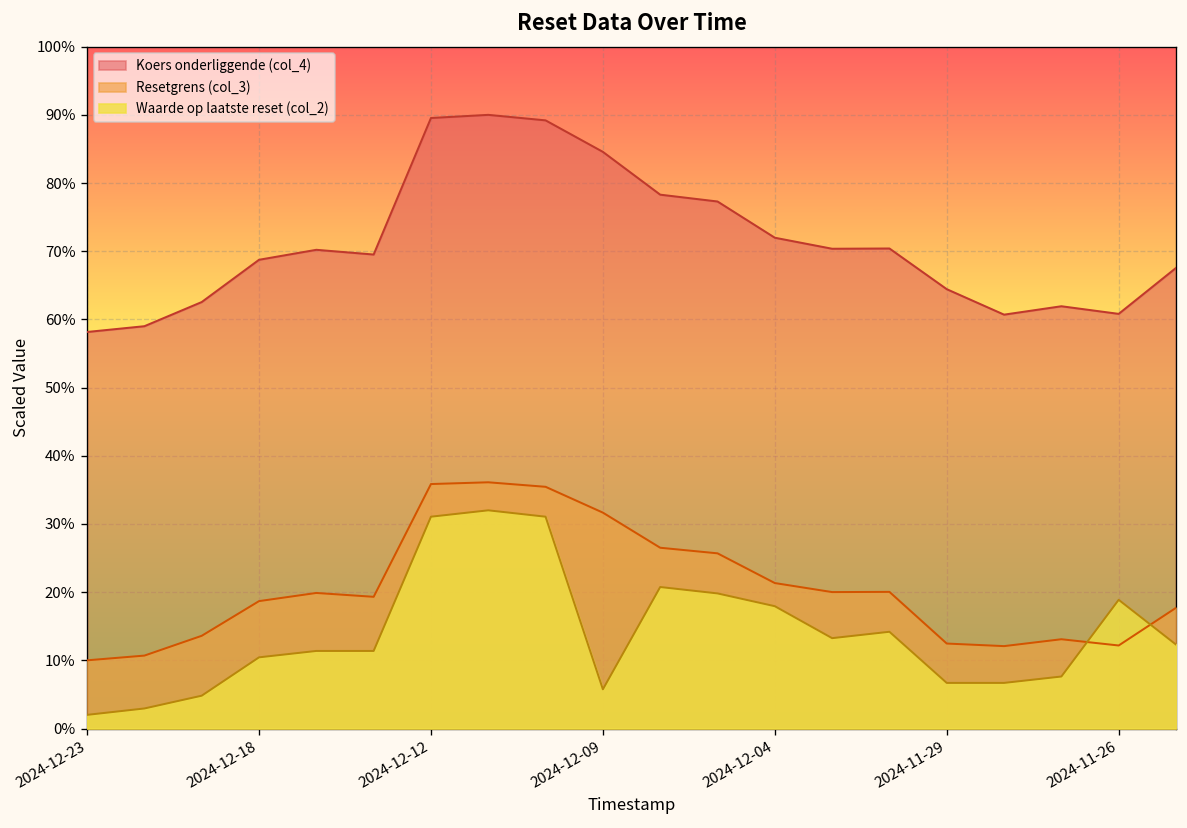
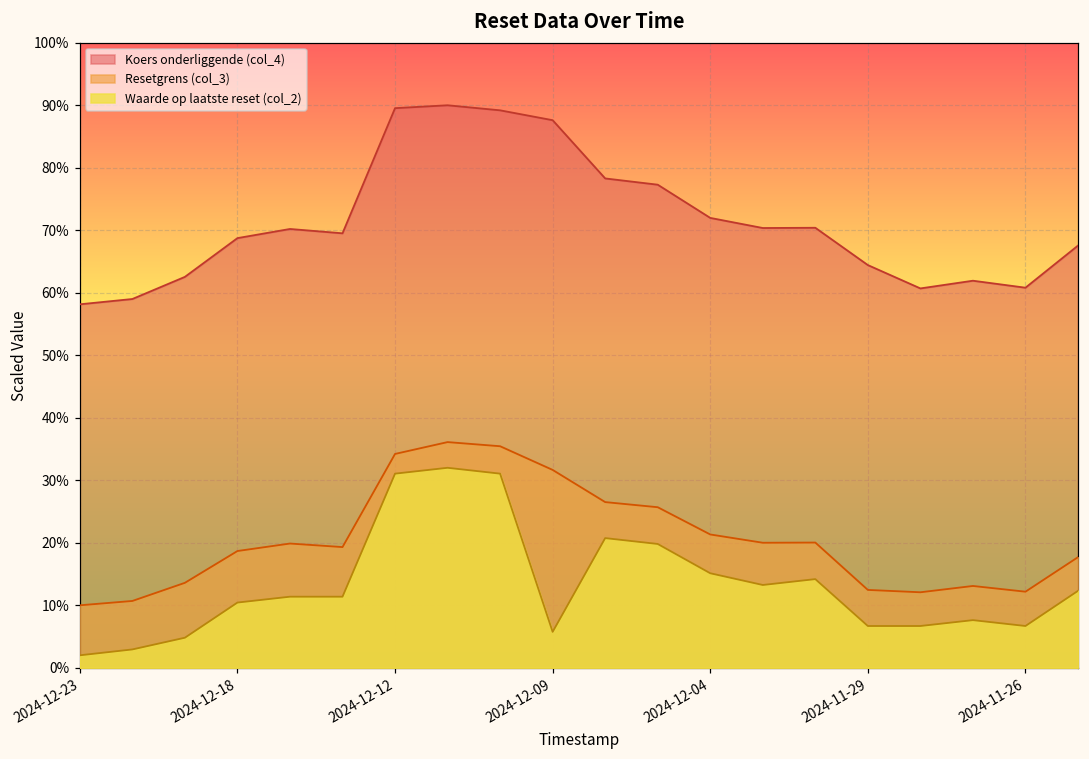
  {
    "Koers onderliggende (col_4)": {
      "2024-12-23": "58%",
      "2024-12-18": "69%",
      "2024-12-12": "90%",
-     "2024-12-09": "85%",
+     "2024-12-09": "88%",
      "2024-12-04": "72%",
      "2024-11-29": "64%",
      "2024-11-26": "61%"
    },
    "Resetgrens (col_3)": {
      "2024-12-23": "10%",
      "2024-12-18": "19%",
-     "2024-12-12": "36%",
+     "2024-12-12": "34%",
      "2024-12-09": "32%",
      "2024-12-04": "21%",
      "2024-11-29": "12%",
      "2024-11-26": "12%"
    },
    "Waarde op laatste reset (col_2)": {
      "2024-12-23": "2%",
      "2024-12-18": "10%",
      "2024-12-12": "31%",
      "2024-12-09": "6%",
-     "2024-12-04": "18%",
+     "2024-12-04": "15%",
      "2024-11-29": "7%",
-     "2024-11-26": "19%"
+     "2024-11-26": "7%"
    }
  }
